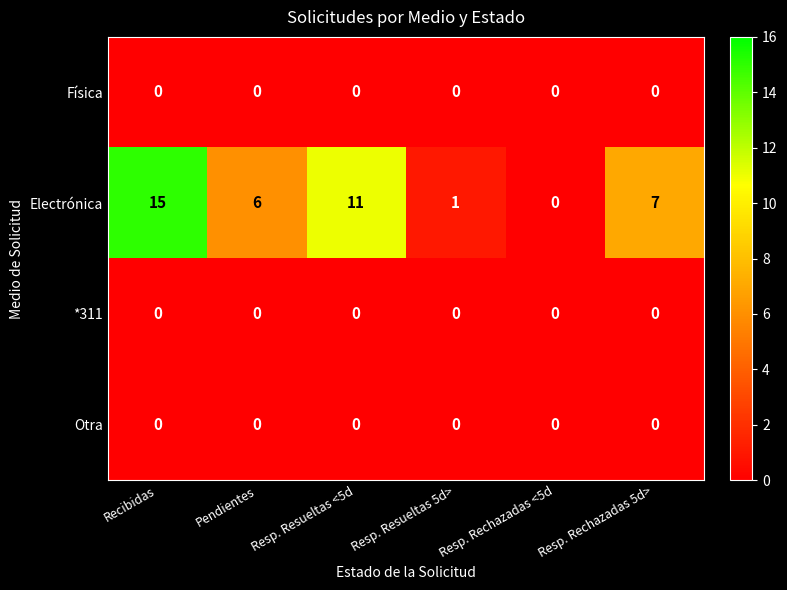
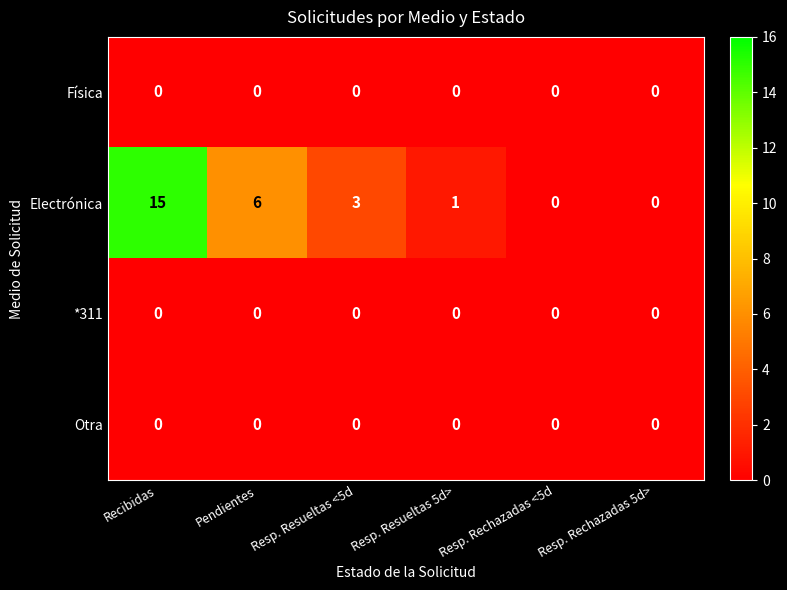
  {
    "Física": {
      "Recibidas": 0,
      "Pendientes": 0,
      "Resp. Resueltas <5d": 0,
      "Resp. Resueltas 5d>": 0,
      "Resp. Rechazadas <5d": 0,
      "Resp. Rechazadas 5d>": 0
    },
    "Electrónica": {
      "Recibidas": 15,
      "Pendientes": 6,
-     "Resp. Resueltas <5d": 11,
+     "Resp. Resueltas <5d": 3,
      "Resp. Resueltas 5d>": 1,
      "Resp. Rechazadas <5d": 0,
-     "Resp. Rechazadas 5d>": 7
+     "Resp. Rechazadas 5d>": 0
    },
    "*311": {
      "Recibidas": 0,
      "Pendientes": 0,
      "Resp. Resueltas <5d": 0,
      "Resp. Resueltas 5d>": 0,
      "Resp. Rechazadas <5d": 0,
      "Resp. Rechazadas 5d>": 0
    },
    "Otra": {
      "Recibidas": 0,
      "Pendientes": 0,
      "Resp. Resueltas <5d": 0,
      "Resp. Resueltas 5d>": 0,
      "Resp. Rechazadas <5d": 0,
      "Resp. Rechazadas 5d>": 0
    }
  }
